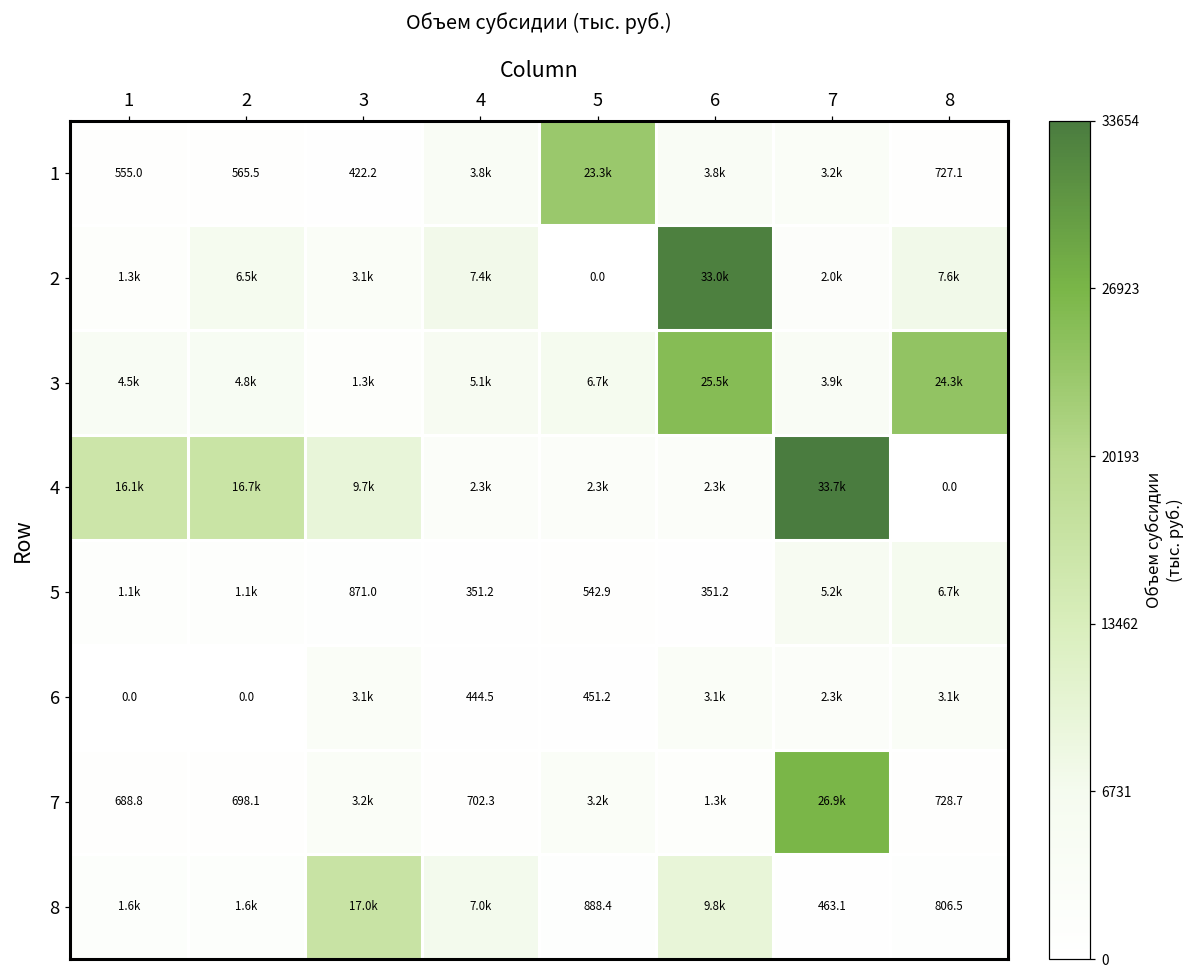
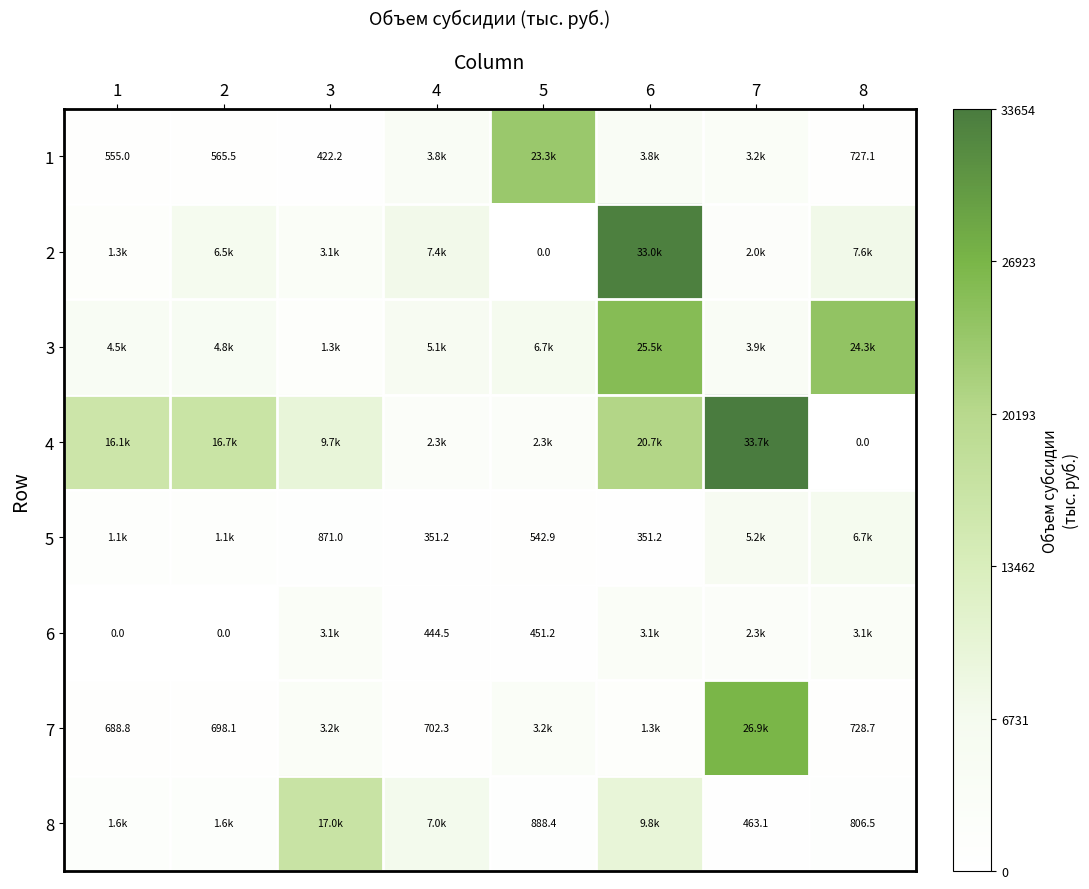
  {
    "1": {
      "1": "555.0",
      "2": "565.5",
      "3": "422.2",
      "4": "3.8k",
      "5": "23.3k",
      "6": "3.8k",
      "7": "3.2k",
      "8": "727.1"
    },
    "2": {
      "1": "1.3k",
      "2": "6.5k",
      "3": "3.1k",
      "4": "7.4k",
      "5": "0.0",
      "6": "33.0k",
      "7": "2.0k",
      "8": "7.6k"
    },
    "3": {
      "1": "4.5k",
      "2": "4.8k",
      "3": "1.3k",
      "4": "5.1k",
      "5": "6.7k",
      "6": "25.5k",
      "7": "3.9k",
      "8": "24.3k"
    },
    "4": {
      "1": "16.1k",
      "2": "16.7k",
      "3": "9.7k",
      "4": "2.3k",
      "5": "2.3k",
-     "6": "2.3k",
+     "6": "20.7k",
      "7": "33.7k",
      "8": "0.0"
    },
    "5": {
      "1": "1.1k",
      "2": "1.1k",
      "3": "871.0",
      "4": "351.2",
      "5": "542.9",
      "6": "351.2",
      "7": "5.2k",
      "8": "6.7k"
    },
    "6": {
      "1": "0.0",
      "2": "0.0",
      "3": "3.1k",
      "4": "444.5",
      "5": "451.2",
      "6": "3.1k",
      "7": "2.3k",
      "8": "3.1k"
    },
    "7": {
      "1": "688.8",
      "2": "698.1",
      "3": "3.2k",
      "4": "702.3",
      "5": "3.2k",
      "6": "1.3k",
      "7": "26.9k",
      "8": "728.7"
    },
    "8": {
      "1": "1.6k",
      "2": "1.6k",
      "3": "17.0k",
      "4": "7.0k",
      "5": "888.4",
      "6": "9.8k",
      "7": "463.1",
      "8": "806.5"
    }
  }
